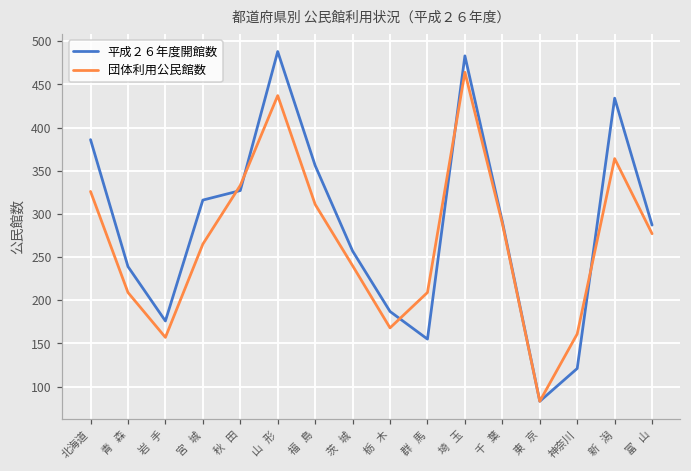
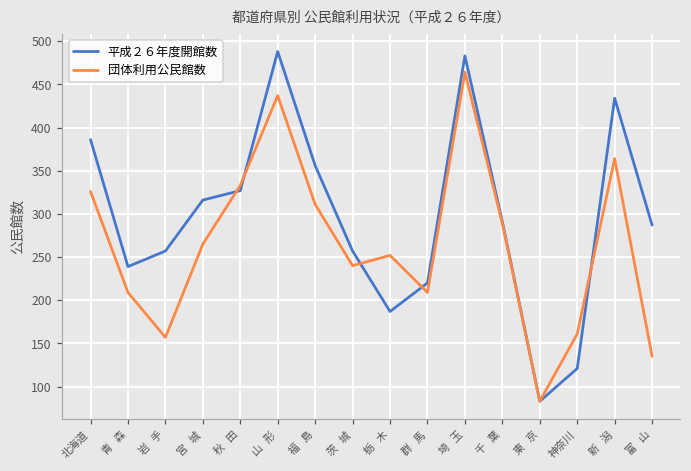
  {
    "平成２６年度開館数": {
      "北海道": 390,
      "青 森": 240,
-     "岩 手": 180,
+     "岩 手": 260,
      "宮 城": 320,
      "秋 田": 330,
      "山 形": 490,
      "福 島": 360,
      "茨 城": 260,
      "栃 木": 190,
-     "群 馬": 160,
+     "群 馬": 220,
      "埼 玉": 480,
      "神奈川": 120,
      "新 潟": 430,
      "富 山": 290
    },
    "団体利用公民館数": {
      "北海道": 330,
      "青 森": 210,
      "岩 手": 160,
      "宮 城": 270,
      "秋 田": 330,
      "山 形": 440,
      "福 島": 310,
      "茨 城": 240,
-     "栃 木": 170,
+     "栃 木": 250,
      "群 馬": 210,
      "埼 玉": 460,
      "神奈川": 160,
      "新 潟": 360,
-     "富 山": 280
+     "富 山": 140
    }
  }
